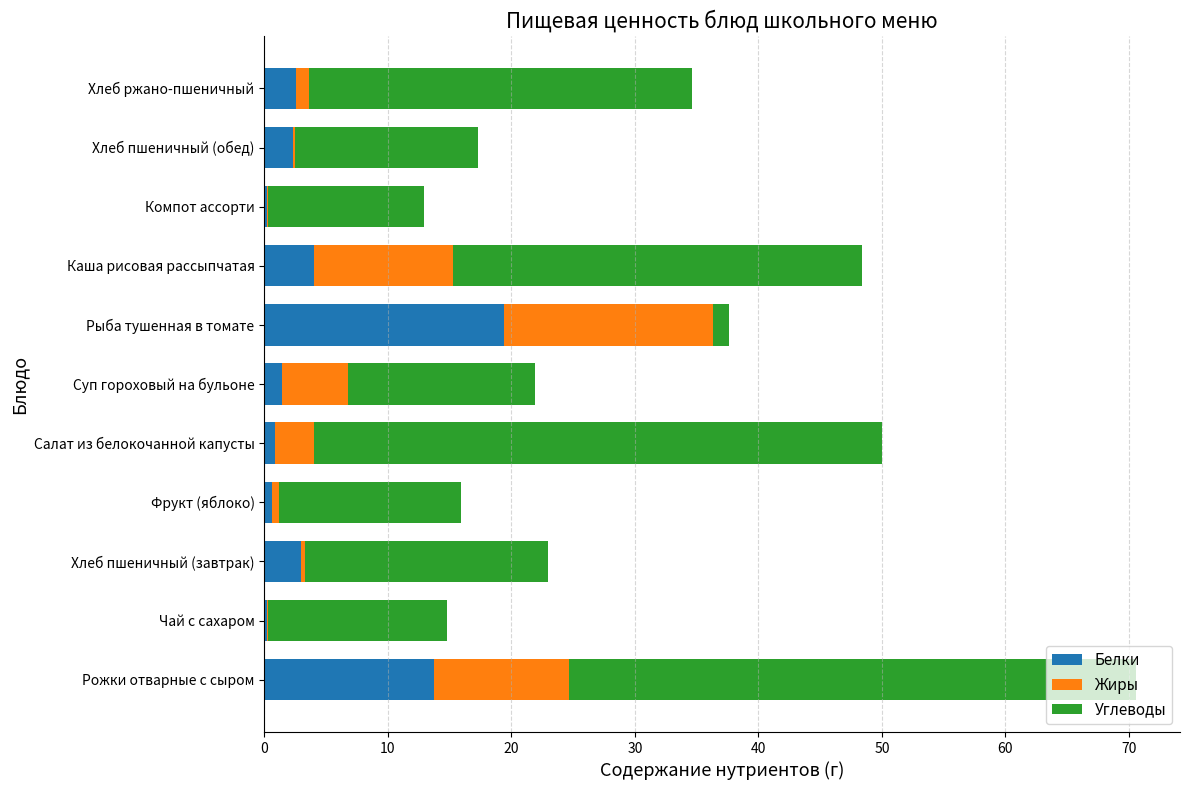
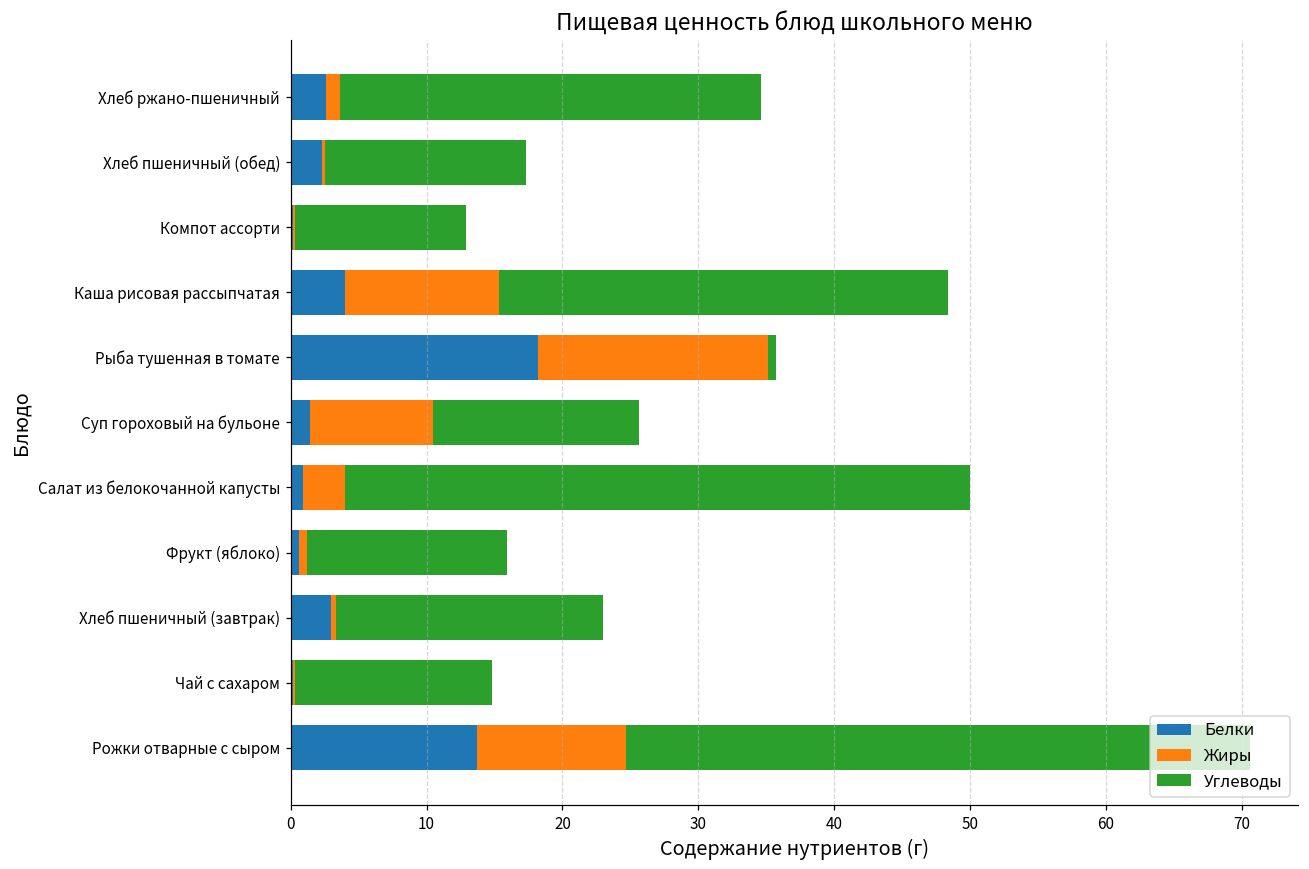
  {
    "Белки": {
      "Хлеб ржано-пшеничный": 2.6,
      "Хлеб пшеничный (обед)": 2.3,
      "Каша рисовая рассыпчатая": 4.0,
-     "Рыба тушенная в томате": 19.4,
+     "Рыба тушенная в томате": 18.2,
      "Суп гороховый на бульоне": 1.4,
      "Салат из белокочанной капусты": 0.9,
      "Фрукт (яблоко)": 0.6,
      "Хлеб пшеничный (завтрак)": 3.0,
      "Рожки отварные с сыром": 13.7
    },
    "Жиры": {
      "Хлеб ржано-пшеничный": 1.0,
      "Каша рисовая рассыпчатая": 11.3,
      "Рыба тушенная в томате": 16.9,
-     "Суп гороховый на бульоне": 5.4,
+     "Суп гороховый на бульоне": 9.1,
      "Салат из белокочанной капусты": 3.1,
      "Фрукт (яблоко)": 0.6,
      "Хлеб пшеничный (завтрак)": 0.3,
      "Рожки отварные с сыром": 11.0
    },
    "Углеводы": {
      "Хлеб ржано-пшеничный": 31.0,
      "Хлеб пшеничный (обед)": 14.8,
      "Компот ассорти": 12.6,
      "Каша рисовая рассыпчатая": 33.1,
-     "Рыба тушенная в томате": 1.3,
+     "Рыба тушенная в томате": 0.6,
      "Суп гороховый на бульоне": 15.1,
      "Салат из белокочанной капусты": 46.0,
      "Фрукт (яблоко)": 14.7,
      "Хлеб пшеничный (завтрак)": 19.7,
      "Чай с сахаром": 14.5
    }
  }
